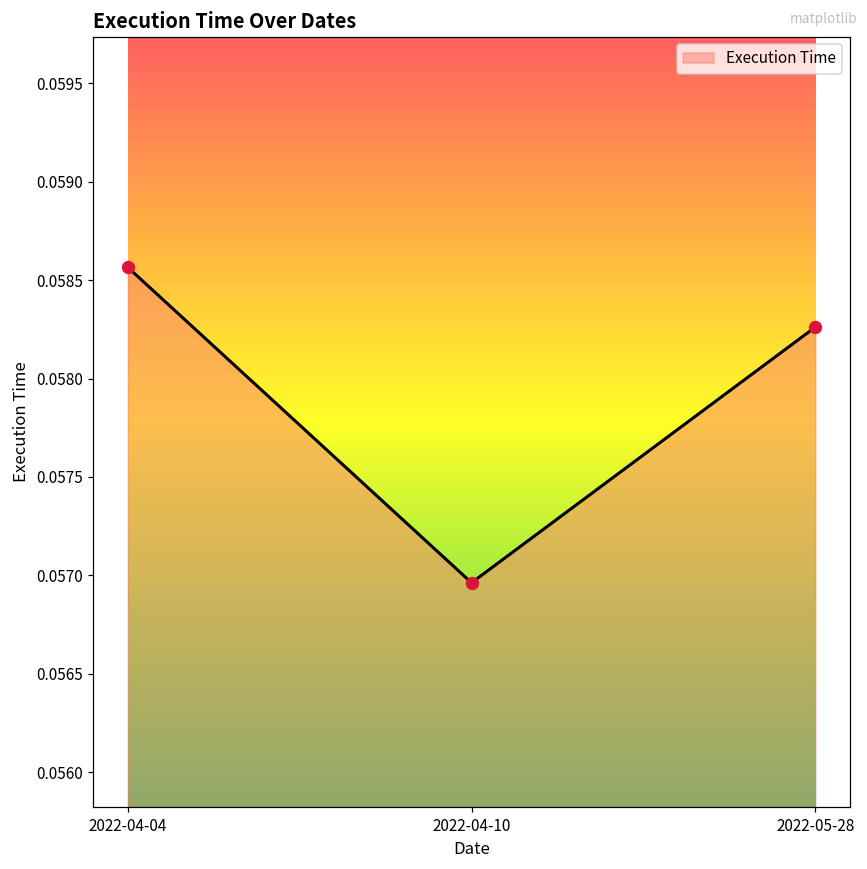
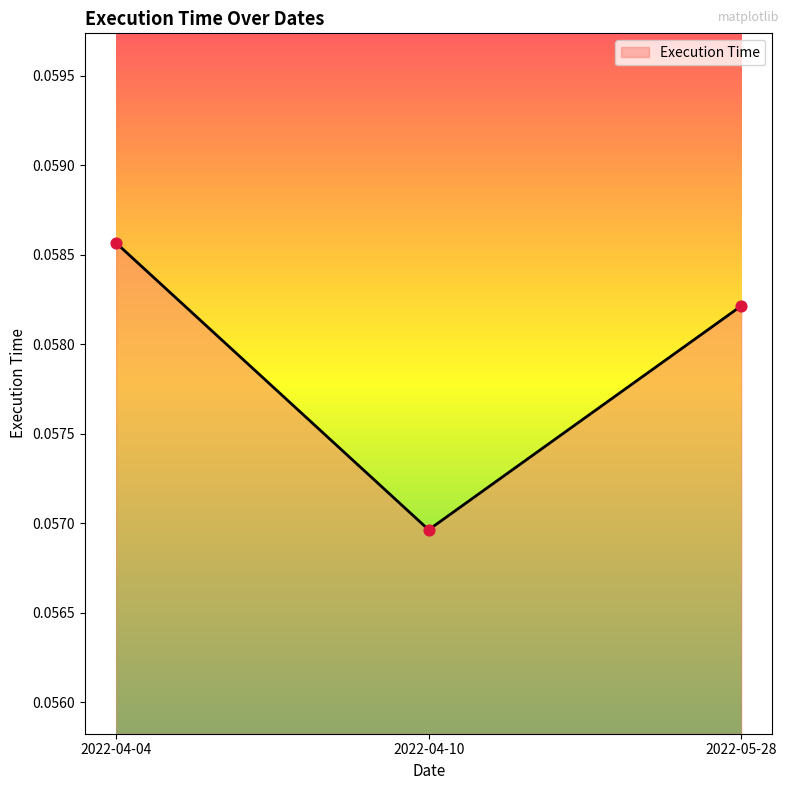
  {
    "2022-04-04": 0.05856,
    "2022-04-10": 0.05696,
-   "2022-05-28": 0.05826
+   "2022-05-28": 0.05821
  }
